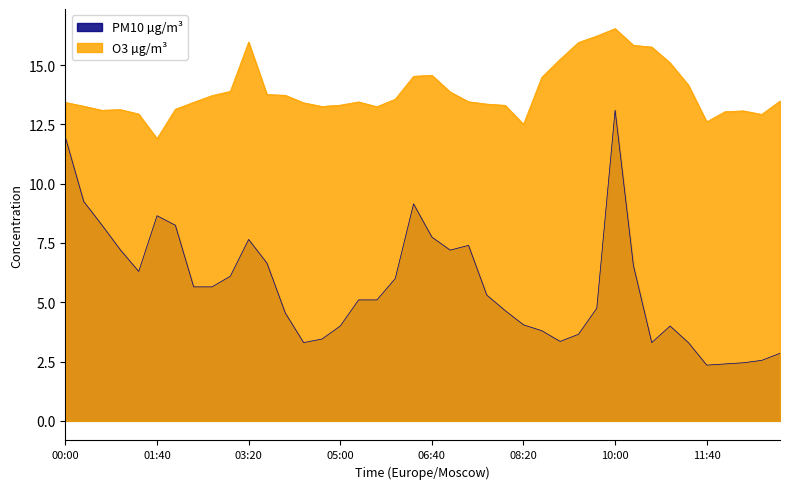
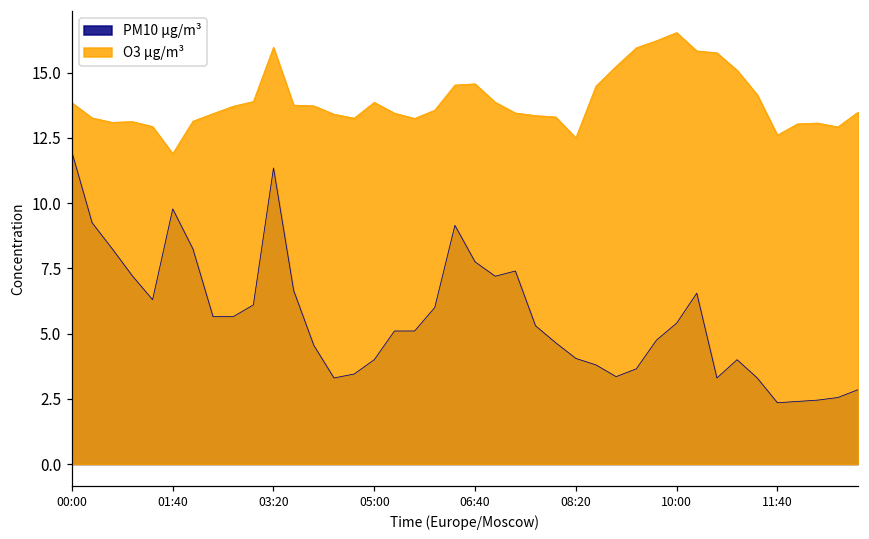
  {
    "PM10 µg/m³": {
      "00:00": 12.0,
-     "01:40": 8.7,
-     "03:20": 7.7,
+     "01:40": 9.8,
+     "03:20": 11.4,
      "05:00": 4.0,
      "06:40": 7.8,
      "08:20": 4.1,
-     "10:00": 13.1,
+     "10:00": 5.4,
      "11:40": 2.4
    },
    "O3 µg/m³": {
-     "00:00": 13.4,
+     "00:00": 13.8,
      "01:40": 11.9,
      "03:20": 16.0,
-     "05:00": 13.3,
+     "05:00": 13.9,
      "06:40": 14.6,
      "08:20": 12.5,
      "10:00": 16.5,
      "11:40": 12.6
    }
  }
